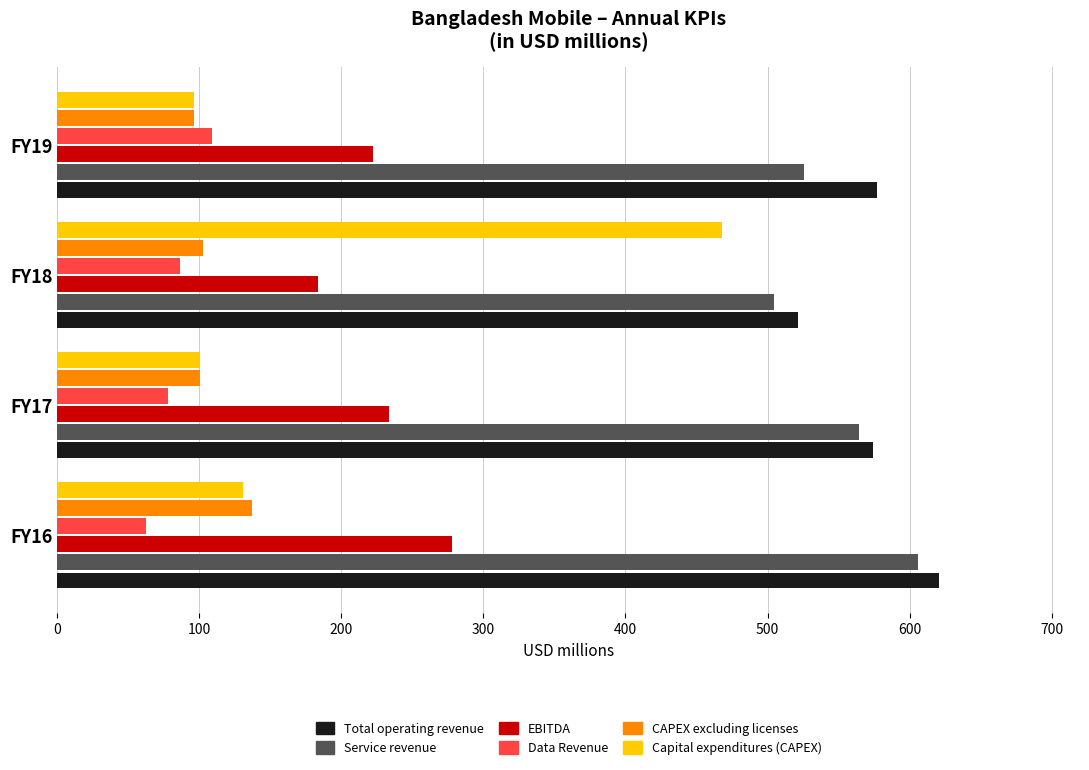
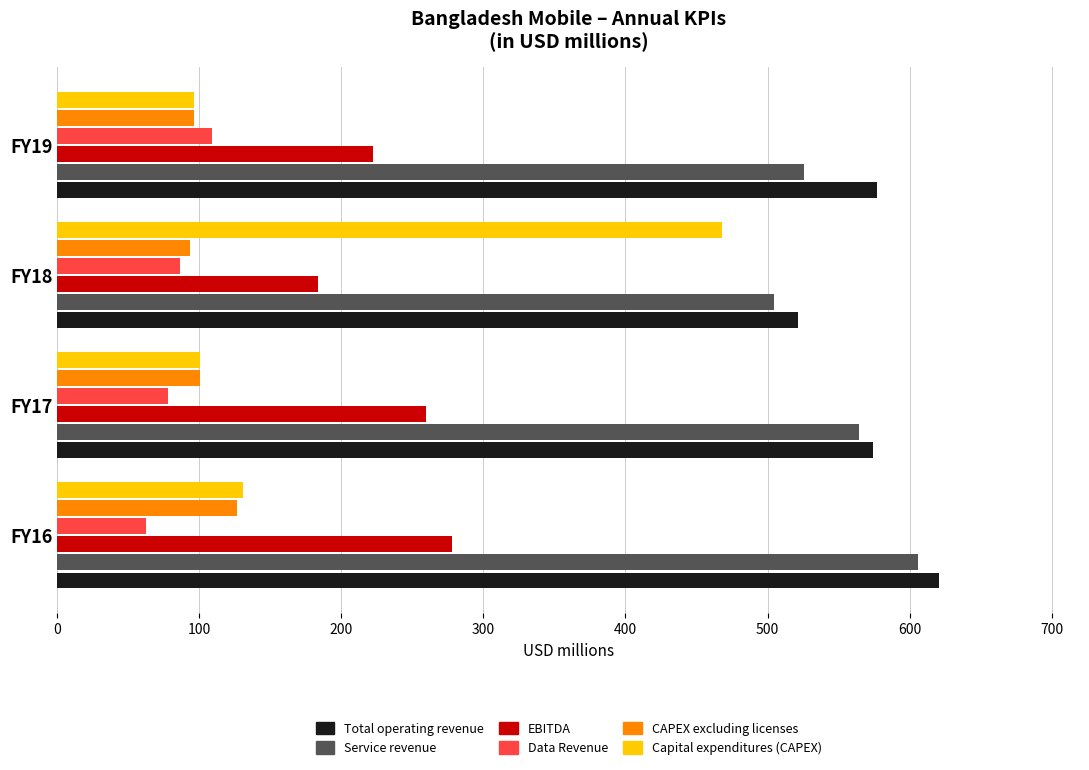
  {
    "Total operating revenue": {
      "FY19": 577,
      "FY18": 521,
      "FY17": 574,
      "FY16": 621
    },
    "Service revenue": {
      "FY19": 525,
      "FY18": 504,
      "FY17": 564,
      "FY16": 606
    },
    "EBITDA": {
      "FY19": 222,
      "FY18": 183,
-     "FY17": 233,
+     "FY17": 259,
      "FY16": 278
    },
    "Data Revenue": {
      "FY19": 109,
      "FY18": 87,
      "FY17": 78,
      "FY16": 63
    },
    "CAPEX excluding licenses": {
      "FY19": 96,
-     "FY18": 103,
+     "FY18": 93,
      "FY17": 101,
-     "FY16": 137
+     "FY16": 126
    },
    "Capital expenditures (CAPEX)": {
      "FY19": 96,
      "FY18": 468,
      "FY17": 101,
      "FY16": 131
    }
  }
